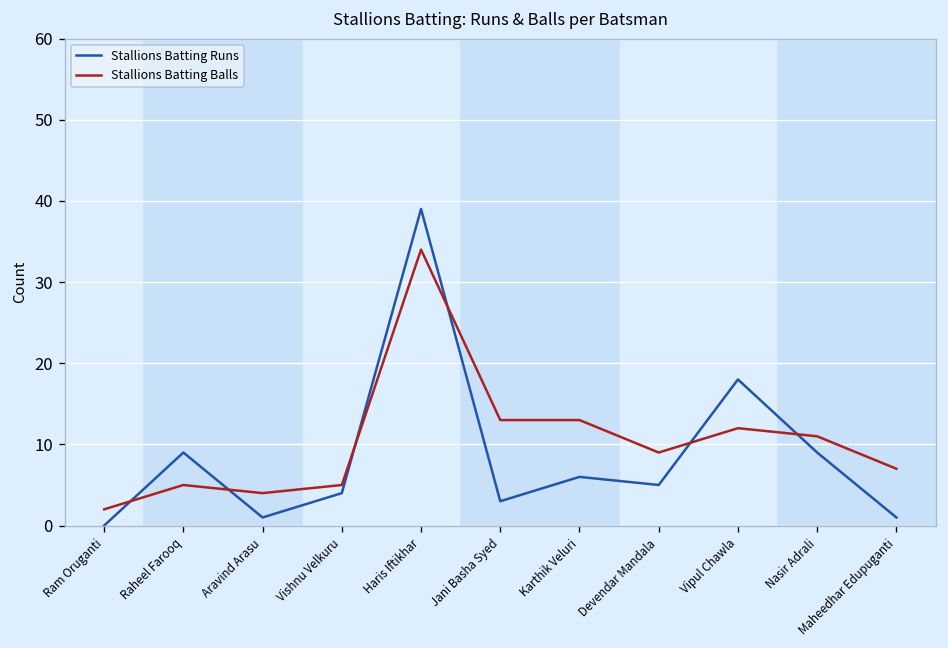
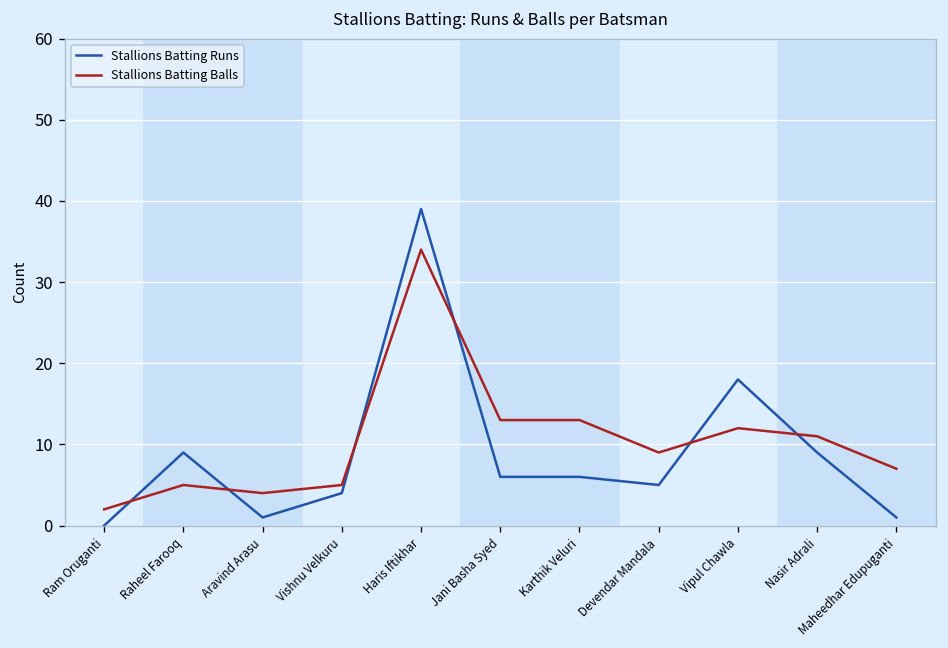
  {
    "Stallions Batting Runs": {
      "Ram Oruganti": 0,
      "Raheel Farooq": 9,
      "Aravind Arasu": 1,
      "Vishnu Velkuru": 4,
      "Haris Iftikhar": 39,
-     "Jani Basha Syed": 3,
+     "Jani Basha Syed": 6,
      "Karthik Veluri": 6,
      "Devendar Mandala": 5,
      "Vipul Chawla": 18,
      "Nasir Adrali": 9,
      "Maheedhar Edupuganti": 1
    },
    "Stallions Batting Balls": {
      "Ram Oruganti": 2,
      "Raheel Farooq": 5,
      "Aravind Arasu": 4,
      "Vishnu Velkuru": 5,
      "Haris Iftikhar": 34,
      "Jani Basha Syed": 13,
      "Karthik Veluri": 13,
      "Devendar Mandala": 9,
      "Vipul Chawla": 12,
      "Nasir Adrali": 11,
      "Maheedhar Edupuganti": 7
    }
  }
